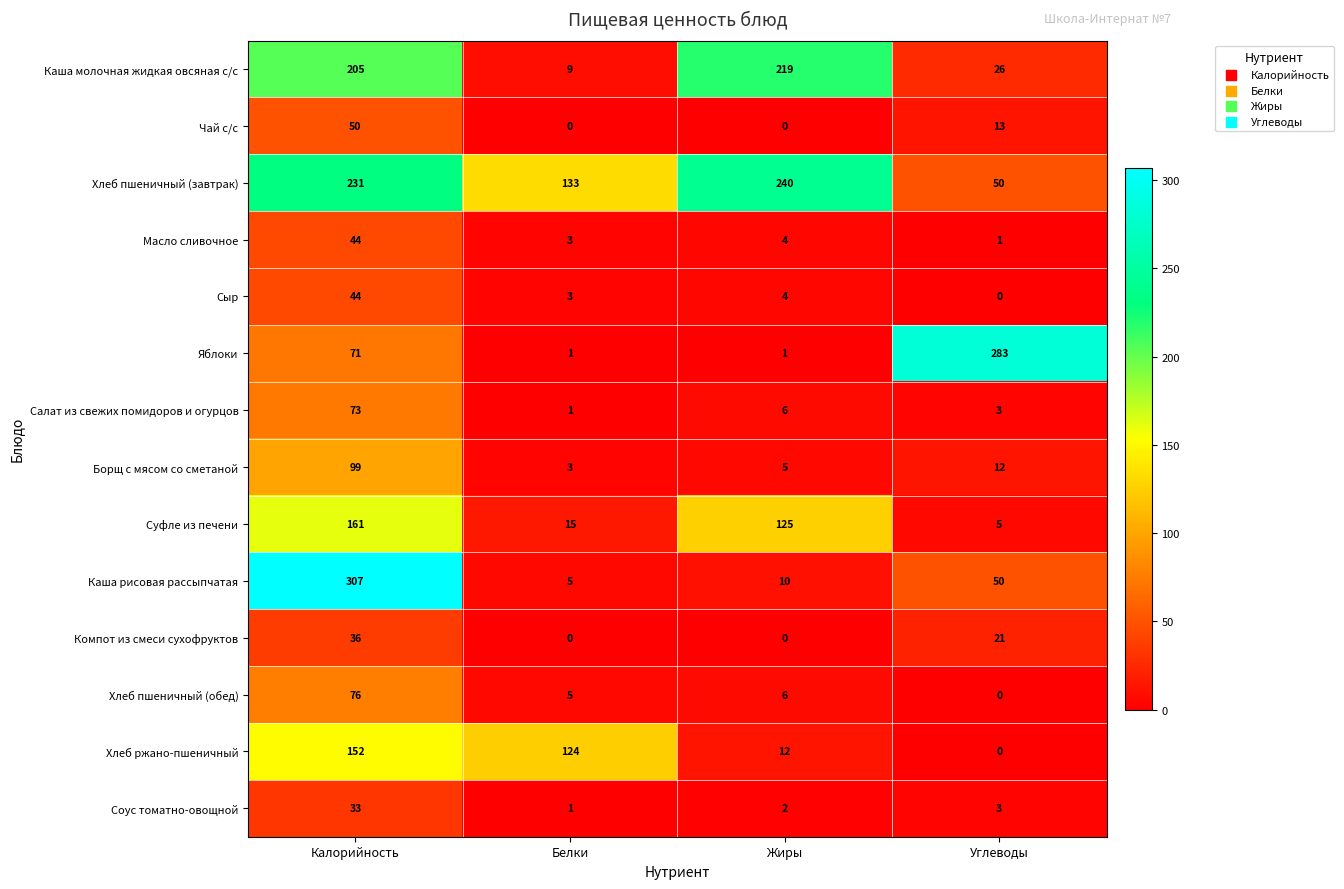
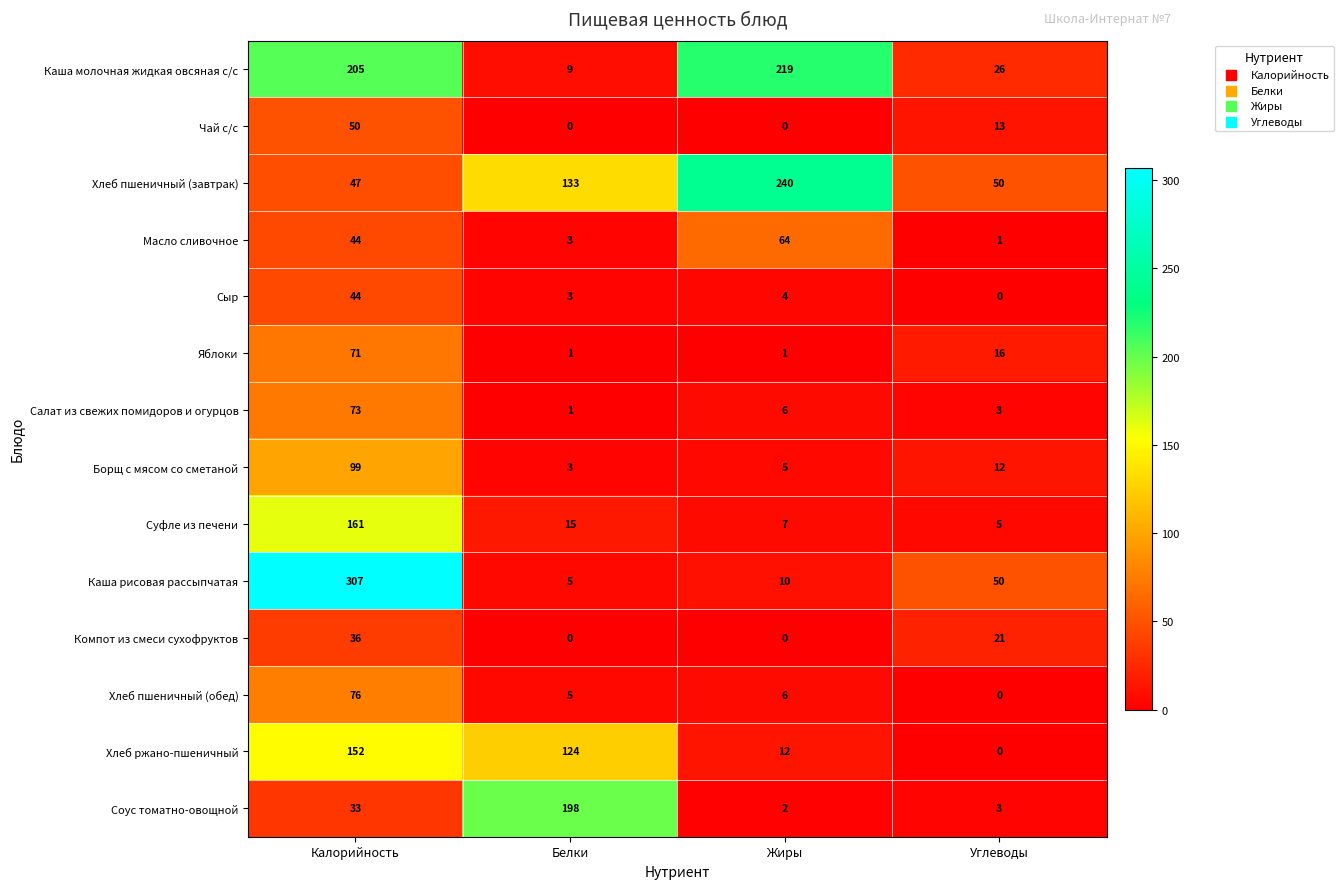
  {
    "Каша молочная жидкая овсяная с/с": {
      "Калорийность": 205,
      "Белки": 9,
      "Жиры": 219,
      "Углеводы": 26
    },
    "Чай с/с": {
      "Калорийность": 50,
      "Белки": 0,
      "Жиры": 0,
      "Углеводы": 13
    },
    "Хлеб пшеничный (завтрак)": {
-     "Калорийность": 231,
+     "Калорийность": 47,
      "Белки": 133,
      "Жиры": 240,
      "Углеводы": 50
    },
    "Масло сливочное": {
      "Калорийность": 44,
      "Белки": 3,
-     "Жиры": 4,
+     "Жиры": 64,
      "Углеводы": 1
    },
    "Сыр": {
      "Калорийность": 44,
      "Белки": 3,
      "Жиры": 4,
      "Углеводы": 0
    },
    "Яблоки": {
      "Калорийность": 71,
      "Белки": 1,
      "Жиры": 1,
-     "Углеводы": 283
+     "Углеводы": 16
    },
    "Салат из свежих помидоров и огурцов": {
      "Калорийность": 73,
      "Белки": 1,
      "Жиры": 6,
      "Углеводы": 3
    },
    "Борщ с мясом со сметаной": {
      "Калорийность": 99,
      "Белки": 3,
      "Жиры": 5,
      "Углеводы": 12
    },
    "Суфле из печени": {
      "Калорийность": 161,
      "Белки": 15,
-     "Жиры": 125,
+     "Жиры": 7,
      "Углеводы": 5
    },
    "Каша рисовая рассыпчатая": {
      "Калорийность": 307,
      "Белки": 5,
      "Жиры": 10,
      "Углеводы": 50
    },
    "Компот из смеси сухофруктов": {
      "Калорийность": 36,
      "Белки": 0,
      "Жиры": 0,
      "Углеводы": 21
    },
    "Хлеб пшеничный (обед)": {
      "Калорийность": 76,
      "Белки": 5,
      "Жиры": 6,
      "Углеводы": 0
    },
    "Хлеб ржано-пшеничный": {
      "Калорийность": 152,
      "Белки": 124,
      "Жиры": 12,
      "Углеводы": 0
    },
    "Соус томатно-овощной": {
      "Калорийность": 33,
-     "Белки": 1,
+     "Белки": 198,
      "Жиры": 2,
      "Углеводы": 3
    }
  }
